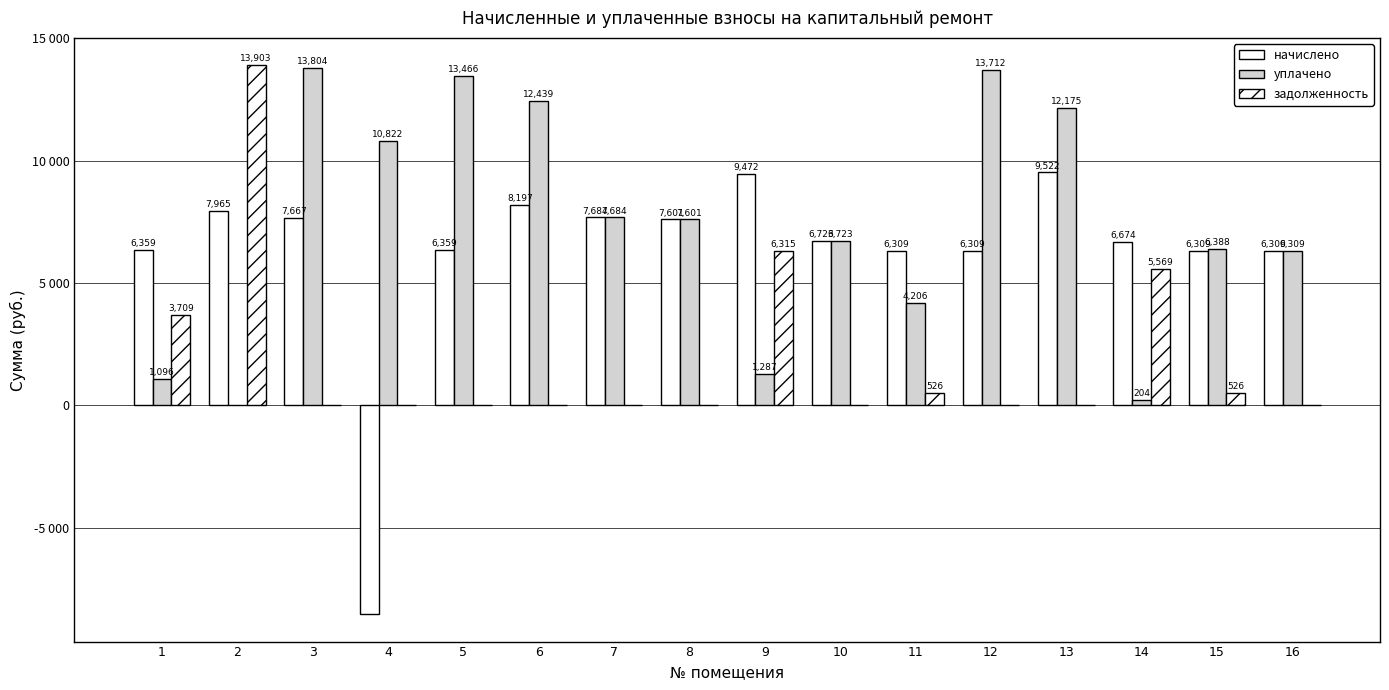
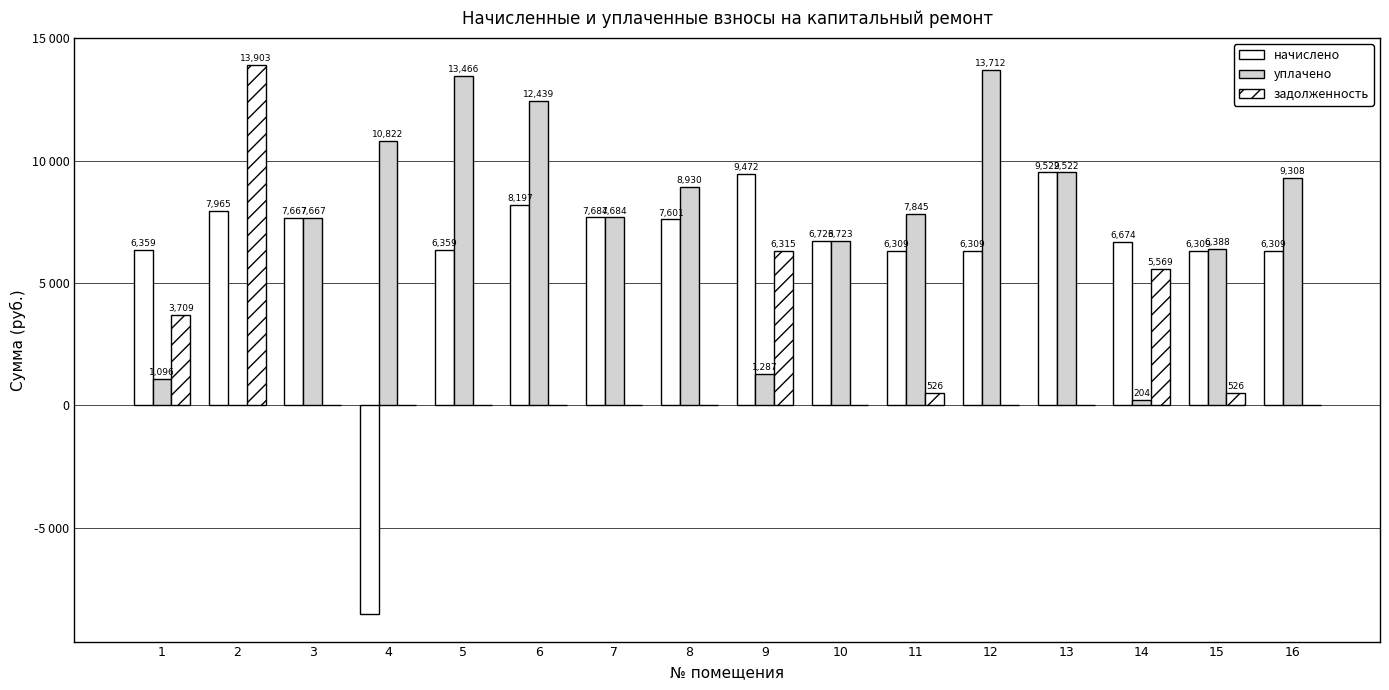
  {
    "уплачено": {
      "1": "1,096",
-     "3": "13,804",
+     "3": "7,667",
      "4": "10,822",
      "5": "13,466",
      "6": "12,439",
-     "8": "7,601",
+     "8": "8,930",
      "9": "1,287",
-     "11": "4,206",
+     "11": "7,845",
      "12": "13,712",
-     "13": "12,175",
+     "13": "9,522",
      "14": "204",
-     "16": "6,309"
+     "16": "9,308"
    }
  }
